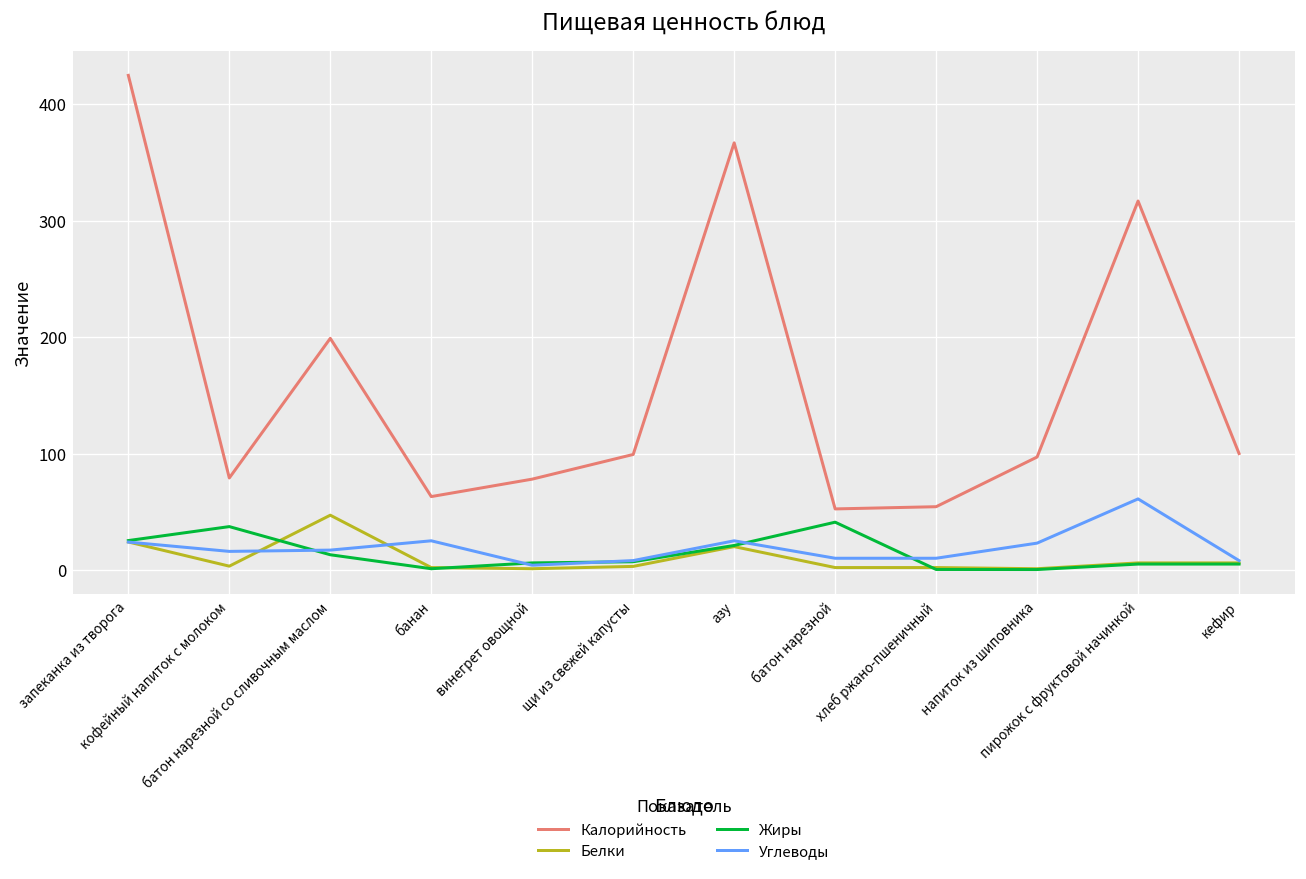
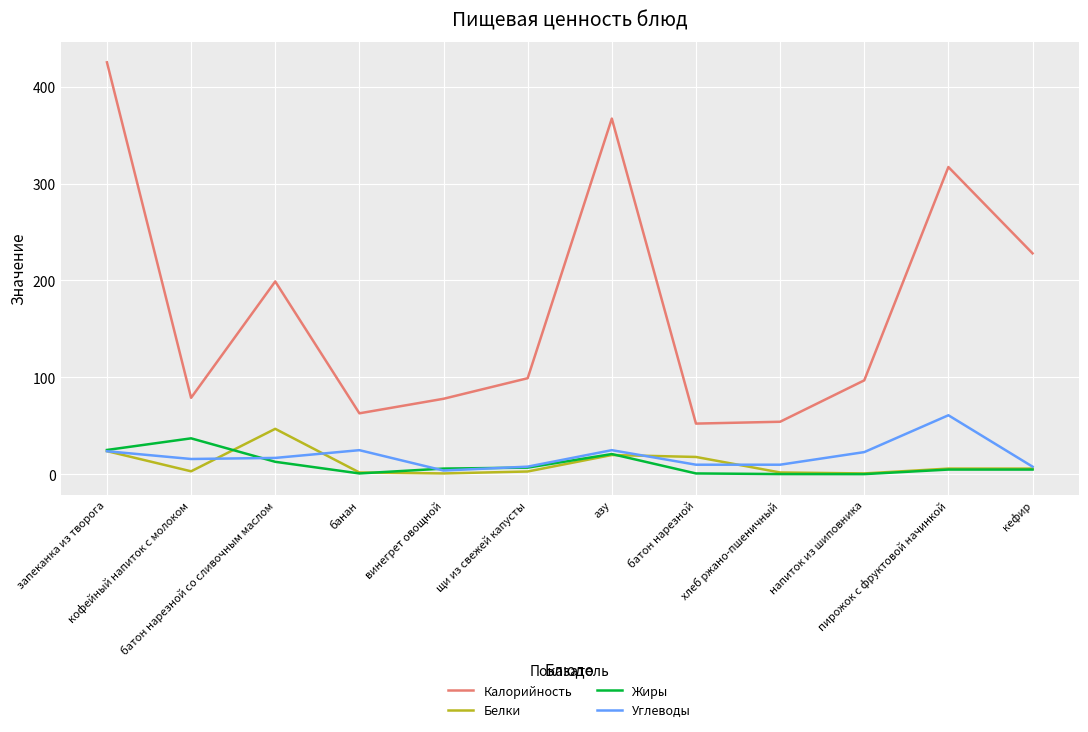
  {
    "Калорийность": {
      "запеканка из творога": 430,
      "кофейный напиток с молоком": 80,
      "батон нарезной со сливочным маслом": 200,
      "банан": 60,
      "винегрет овощной": 80,
      "щи из свежей капусты": 100,
      "азу": 370,
      "батон нарезной": 50,
      "хлеб ржано-пшеничный": 50,
      "напиток из шиповника": 100,
      "пирожок с фруктовой начинкой": 320,
-     "кефир": 100
+     "кефир": 230
    },
    "Белки": {
      "кофейный напиток с молоком": 0,
      "батон нарезной со сливочным маслом": 50,
      "винегрет овощной": 0,
      "щи из свежей капусты": 0,
-     "батон нарезной": 0
+     "батон нарезной": 20
    },
    "Жиры": {
      "кофейный напиток с молоком": 40,
      "батон нарезной со сливочным маслом": 10,
-     "батон нарезной": 40
+     "батон нарезной": 0
    },
    "Углеводы": {
      "кофейный напиток с молоком": 20,
      "батон нарезной со сливочным маслом": 20,
      "банан": 30,
      "азу": 30,
      "батон нарезной": 10,
      "хлеб ржано-пшеничный": 10,
      "напиток из шиповника": 20,
      "пирожок с фруктовой начинкой": 60
    }
  }
